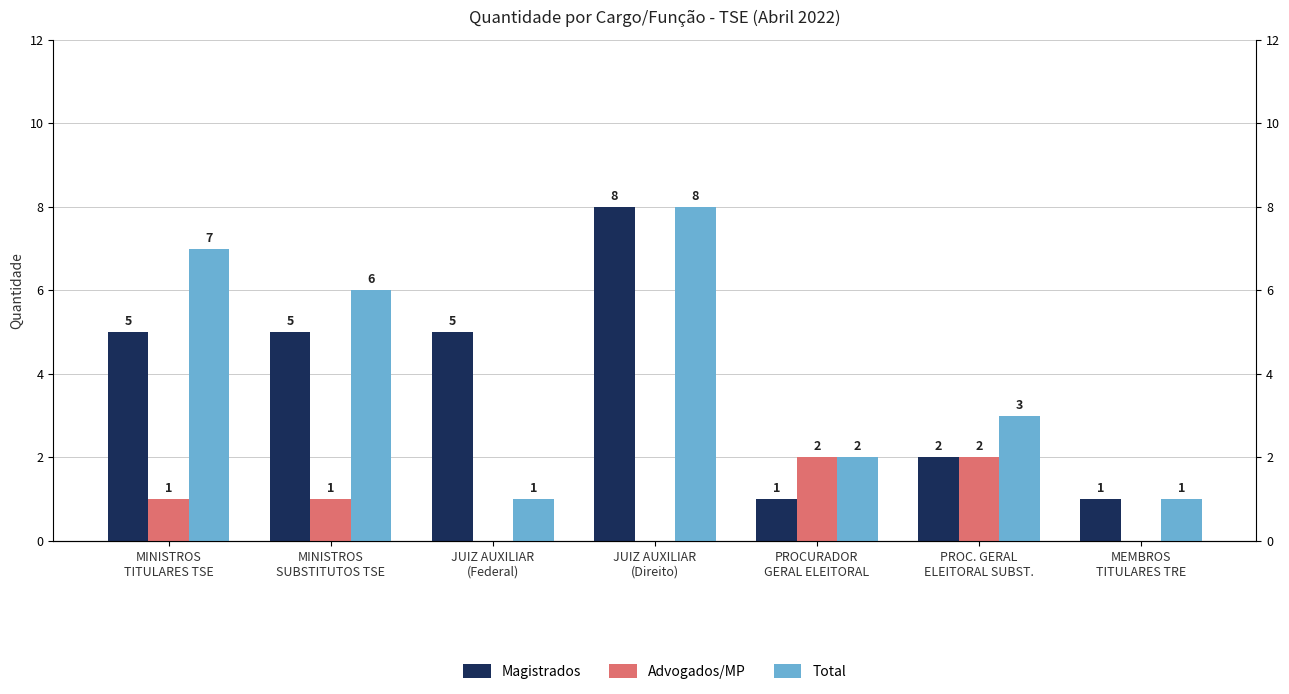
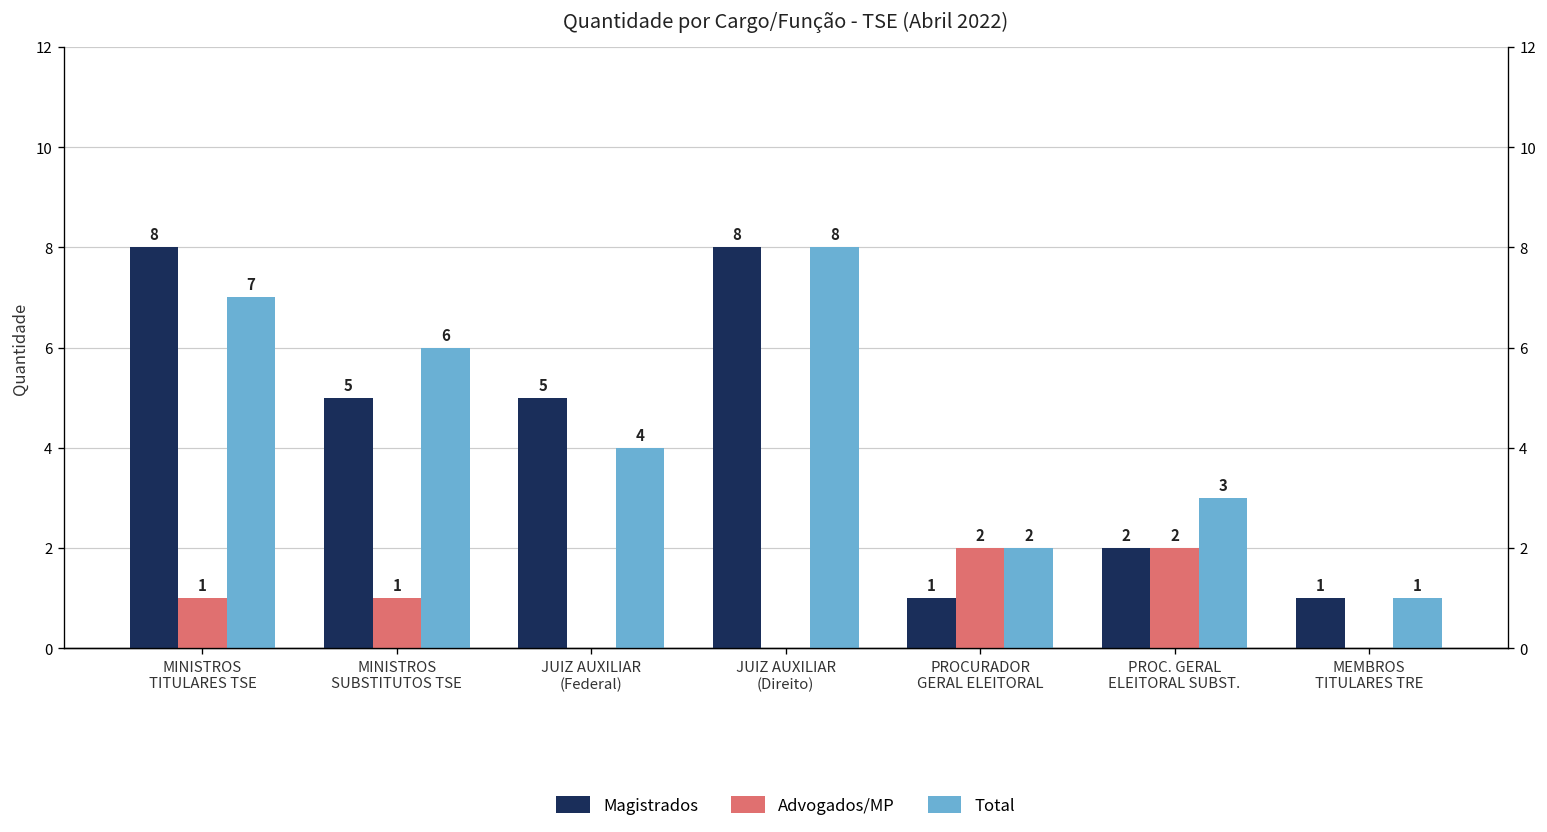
  {
    "Magistrados": {
-     "MINISTROS TITULARES TSE": 5,
+     "MINISTROS TITULARES TSE": 8,
      "MINISTROS SUBSTITUTOS TSE": 5,
      "JUIZ AUXILIAR (Federal)": 5,
      "JUIZ AUXILIAR (Direito)": 8,
      "PROCURADOR GERAL ELEITORAL": 1,
      "PROC. GERAL ELEITORAL SUBST.": 2,
      "MEMBROS TITULARES TRE": 1
    },
    "Advogados/MP": {
      "MINISTROS TITULARES TSE": 1,
      "MINISTROS SUBSTITUTOS TSE": 1,
      "PROCURADOR GERAL ELEITORAL": 2,
      "PROC. GERAL ELEITORAL SUBST.": 2
    },
    "Total": {
      "MINISTROS TITULARES TSE": 7,
      "MINISTROS SUBSTITUTOS TSE": 6,
-     "JUIZ AUXILIAR (Federal)": 1,
+     "JUIZ AUXILIAR (Federal)": 4,
      "JUIZ AUXILIAR (Direito)": 8,
      "PROCURADOR GERAL ELEITORAL": 2,
      "PROC. GERAL ELEITORAL SUBST.": 3,
      "MEMBROS TITULARES TRE": 1
    }
  }
